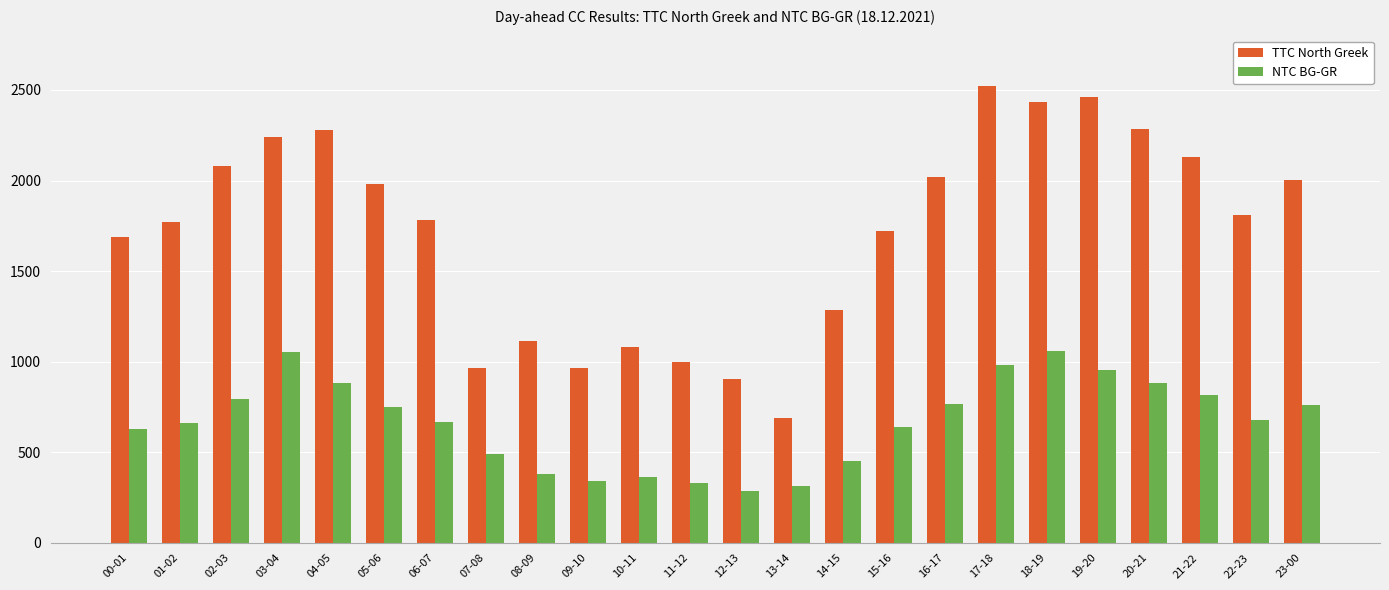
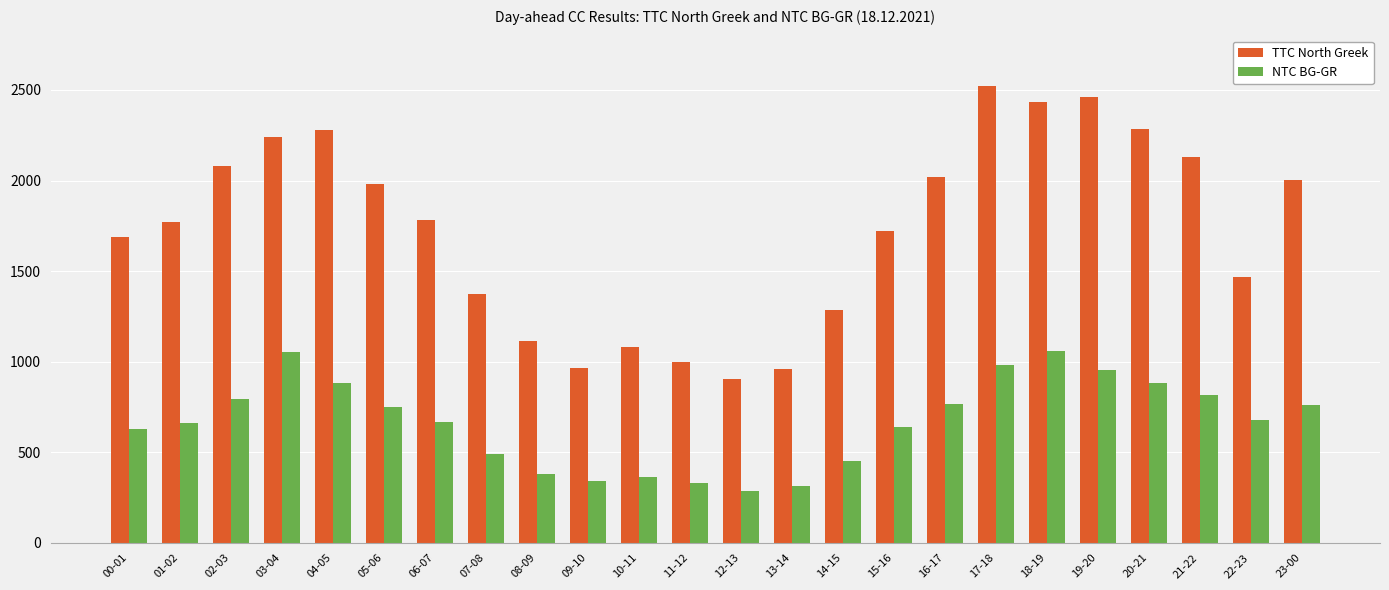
  {
    "TTC North Greek": {
      "00-01": 1690,
      "01-02": 1770,
      "02-03": 2080,
      "03-04": 2240,
      "04-05": 2280,
      "05-06": 1980,
      "06-07": 1780,
-     "07-08": 970,
+     "07-08": 1370,
      "08-09": 1120,
      "09-10": 970,
      "10-11": 1080,
      "11-12": 1000,
      "12-13": 900,
-     "13-14": 690,
+     "13-14": 960,
      "14-15": 1290,
      "15-16": 1720,
      "16-17": 2020,
      "17-18": 2520,
      "18-19": 2430,
      "19-20": 2460,
      "20-21": 2280,
      "21-22": 2130,
-     "22-23": 1810,
+     "22-23": 1470,
      "23-00": 2000
    },
    "NTC BG-GR": {
      "00-01": 630,
      "01-02": 660,
      "02-03": 800,
      "03-04": 1060,
      "04-05": 880,
      "05-06": 750,
      "06-07": 670,
      "07-08": 490,
      "08-09": 380,
      "09-10": 340,
      "10-11": 370,
      "11-12": 330,
      "12-13": 290,
      "13-14": 310,
      "14-15": 450,
      "15-16": 640,
      "16-17": 770,
      "17-18": 980,
      "18-19": 1060,
      "19-20": 960,
      "20-21": 880,
      "21-22": 810,
      "22-23": 680,
      "23-00": 760
    }
  }
